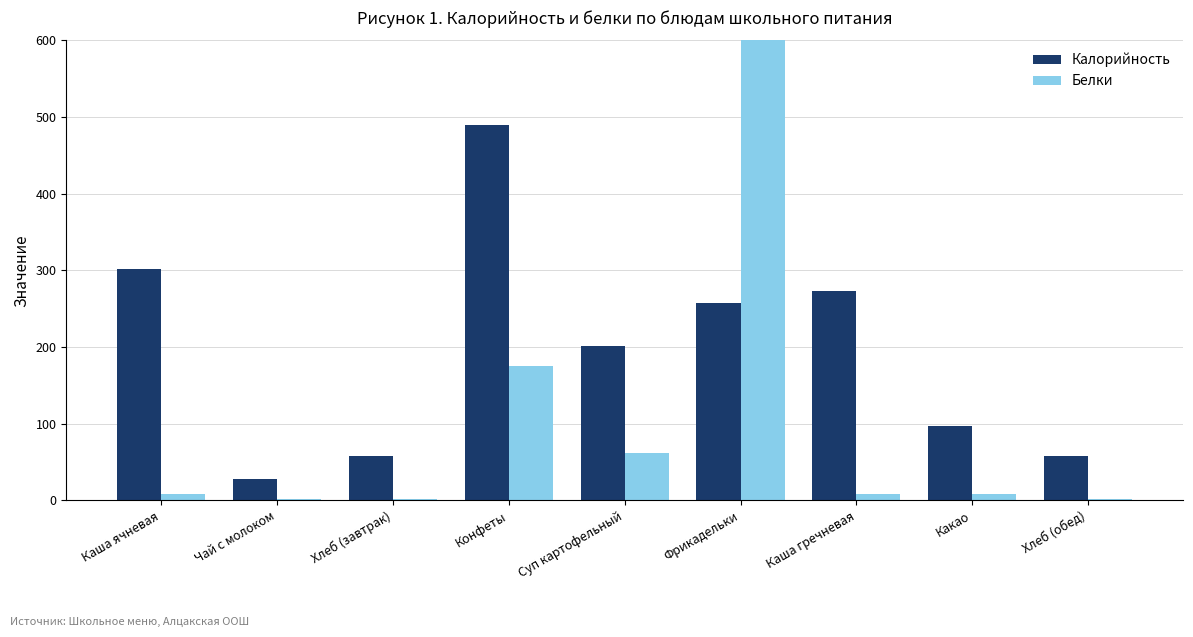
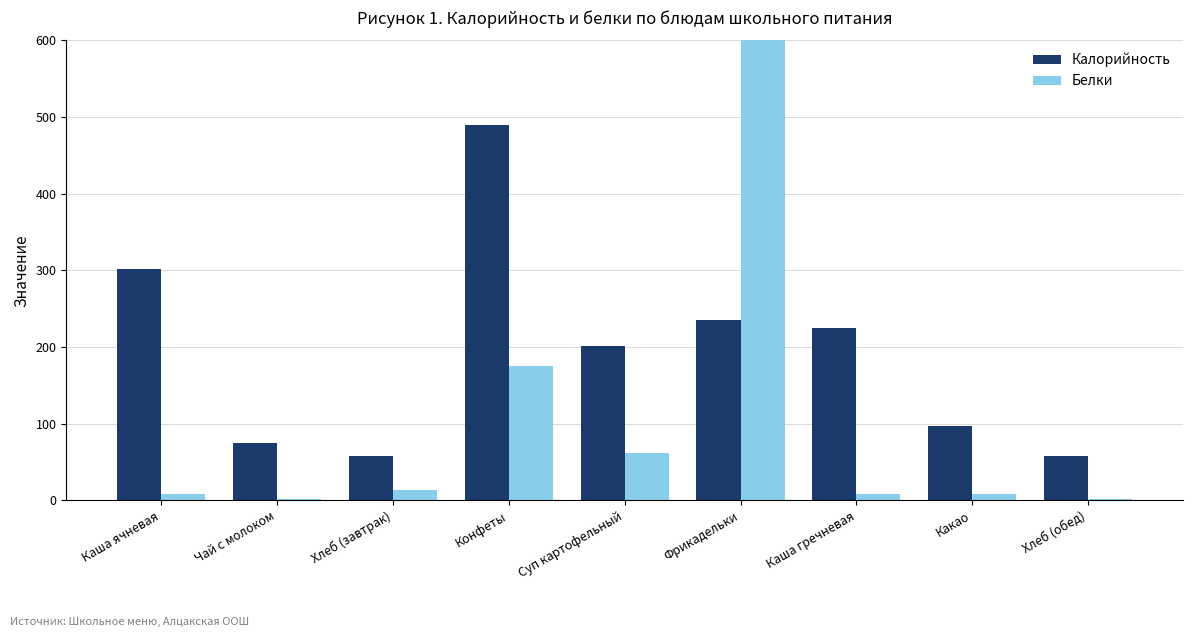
  {
    "Калорийность": {
      "Каша ячневая": 300,
-     "Чай с молоком": 30,
+     "Чай с молоком": 70,
      "Хлеб (завтрак)": 60,
      "Конфеты": 490,
      "Суп картофельный": 200,
-     "Фрикадельки": 260,
-     "Каша гречневая": 270,
+     "Фрикадельки": 230,
+     "Каша гречневая": 220,
      "Какао": 100,
      "Хлеб (обед)": 60
    },
    "Белки": {
      "Каша ячневая": 10,
-     "Хлеб (завтрак)": 0,
+     "Хлеб (завтрак)": 10,
      "Конфеты": 170,
      "Суп картофельный": 60,
      "Каша гречневая": 10,
      "Какао": 10
    }
  }
